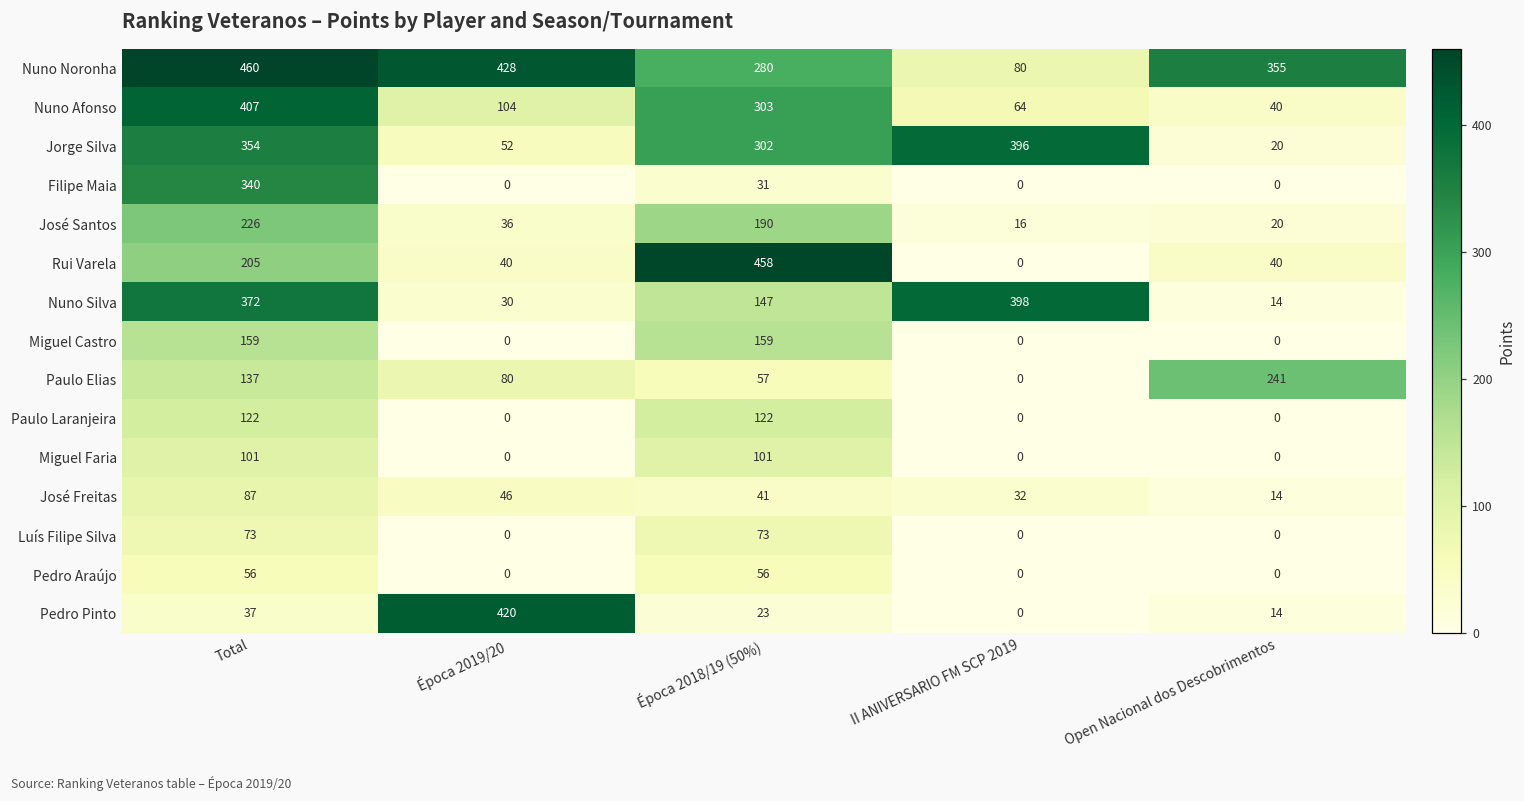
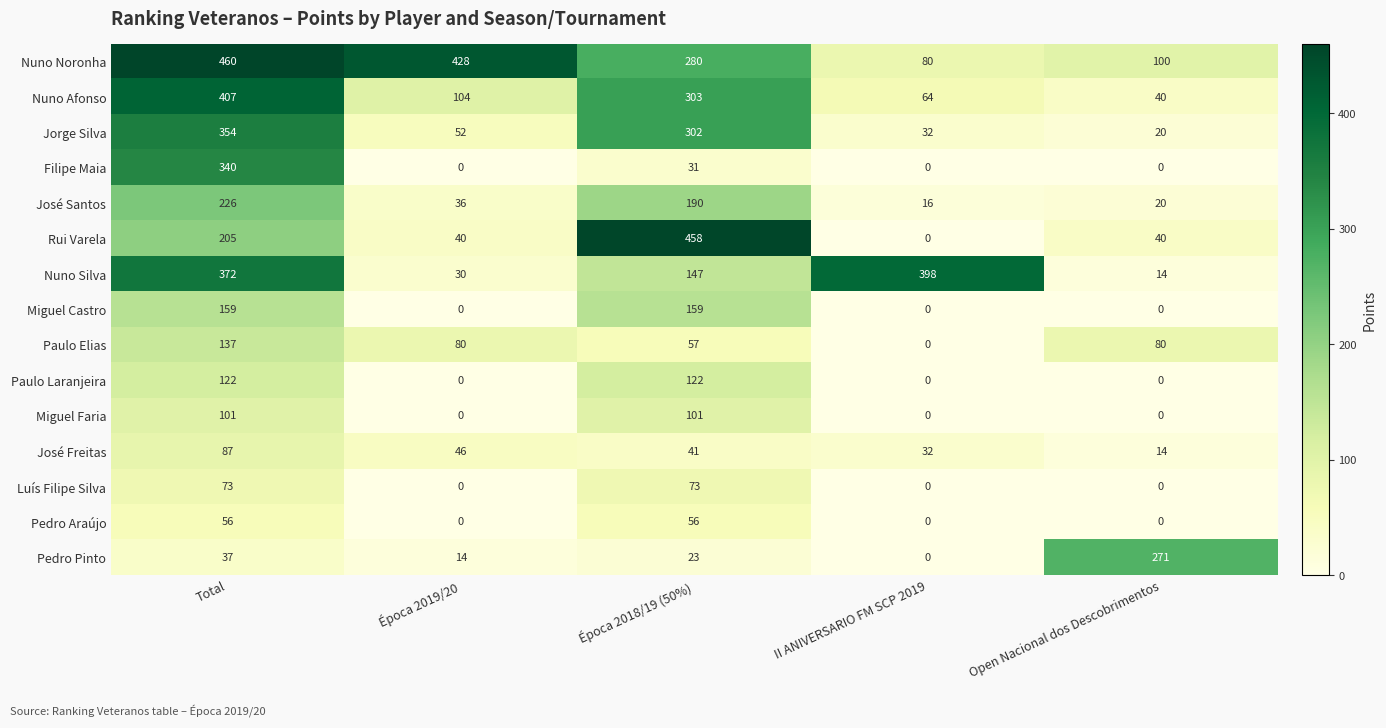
  {
    "Nuno Noronha": {
      "Total": 460,
      "Época 2019/20": 428,
      "Época 2018/19 (50%)": 280,
      "II ANIVERSARIO FM SCP 2019": 80,
-     "Open Nacional dos Descobrimentos": 355
+     "Open Nacional dos Descobrimentos": 100
    },
    "Nuno Afonso": {
      "Total": 407,
      "Época 2019/20": 104,
      "Época 2018/19 (50%)": 303,
      "II ANIVERSARIO FM SCP 2019": 64,
      "Open Nacional dos Descobrimentos": 40
    },
    "Jorge Silva": {
      "Total": 354,
      "Época 2019/20": 52,
      "Época 2018/19 (50%)": 302,
-     "II ANIVERSARIO FM SCP 2019": 396,
+     "II ANIVERSARIO FM SCP 2019": 32,
      "Open Nacional dos Descobrimentos": 20
    },
    "Filipe Maia": {
      "Total": 340,
      "Época 2019/20": 0,
      "Época 2018/19 (50%)": 31,
      "II ANIVERSARIO FM SCP 2019": 0,
      "Open Nacional dos Descobrimentos": 0
    },
    "José Santos": {
      "Total": 226,
      "Época 2019/20": 36,
      "Época 2018/19 (50%)": 190,
      "II ANIVERSARIO FM SCP 2019": 16,
      "Open Nacional dos Descobrimentos": 20
    },
    "Rui Varela": {
      "Total": 205,
      "Época 2019/20": 40,
      "Época 2018/19 (50%)": 458,
      "II ANIVERSARIO FM SCP 2019": 0,
      "Open Nacional dos Descobrimentos": 40
    },
    "Nuno Silva": {
      "Total": 372,
      "Época 2019/20": 30,
      "Época 2018/19 (50%)": 147,
      "II ANIVERSARIO FM SCP 2019": 398,
      "Open Nacional dos Descobrimentos": 14
    },
    "Miguel Castro": {
      "Total": 159,
      "Época 2019/20": 0,
      "Época 2018/19 (50%)": 159,
      "II ANIVERSARIO FM SCP 2019": 0,
      "Open Nacional dos Descobrimentos": 0
    },
    "Paulo Elias": {
      "Total": 137,
      "Época 2019/20": 80,
      "Época 2018/19 (50%)": 57,
      "II ANIVERSARIO FM SCP 2019": 0,
-     "Open Nacional dos Descobrimentos": 241
+     "Open Nacional dos Descobrimentos": 80
    },
    "Paulo Laranjeira": {
      "Total": 122,
      "Época 2019/20": 0,
      "Época 2018/19 (50%)": 122,
      "II ANIVERSARIO FM SCP 2019": 0,
      "Open Nacional dos Descobrimentos": 0
    },
    "Miguel Faria": {
      "Total": 101,
      "Época 2019/20": 0,
      "Época 2018/19 (50%)": 101,
      "II ANIVERSARIO FM SCP 2019": 0,
      "Open Nacional dos Descobrimentos": 0
    },
    "José Freitas": {
      "Total": 87,
      "Época 2019/20": 46,
      "Época 2018/19 (50%)": 41,
      "II ANIVERSARIO FM SCP 2019": 32,
      "Open Nacional dos Descobrimentos": 14
    },
    "Luís Filipe Silva": {
      "Total": 73,
      "Época 2019/20": 0,
      "Época 2018/19 (50%)": 73,
      "II ANIVERSARIO FM SCP 2019": 0,
      "Open Nacional dos Descobrimentos": 0
    },
    "Pedro Araújo": {
      "Total": 56,
      "Época 2019/20": 0,
      "Época 2018/19 (50%)": 56,
      "II ANIVERSARIO FM SCP 2019": 0,
      "Open Nacional dos Descobrimentos": 0
    },
    "Pedro Pinto": {
      "Total": 37,
-     "Época 2019/20": 420,
+     "Época 2019/20": 14,
      "Época 2018/19 (50%)": 23,
      "II ANIVERSARIO FM SCP 2019": 0,
-     "Open Nacional dos Descobrimentos": 14
+     "Open Nacional dos Descobrimentos": 271
    }
  }
